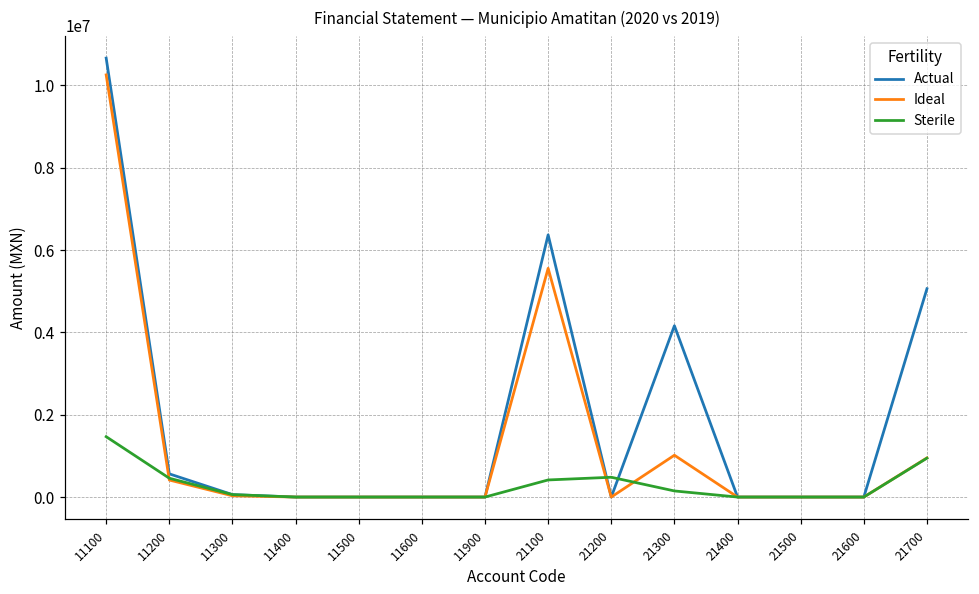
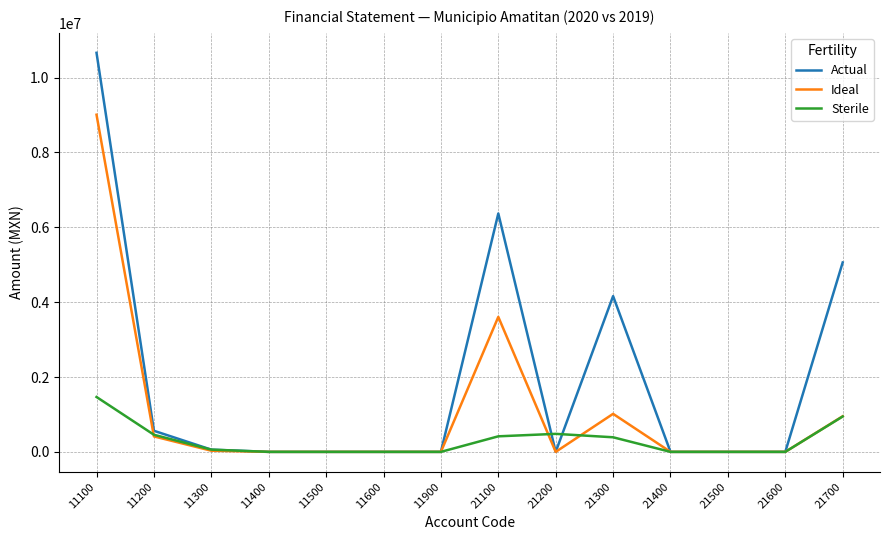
  {
    "Actual": {
      "11100": 10700000,
      "11200": 600000,
      "21100": 6400000,
      "21300": 4200000,
      "21700": 5100000
    },
    "Ideal": {
-     "11100": 10300000,
-     "21100": 5600000,
+     "11100": 9000000,
+     "21100": 3600000,
      "21300": 1000000
    },
    "Sterile": {
      "11100": 1500000,
      "21100": 400000,
      "21200": 500000,
-     "21300": 100000
+     "21300": 400000
    }
  }
